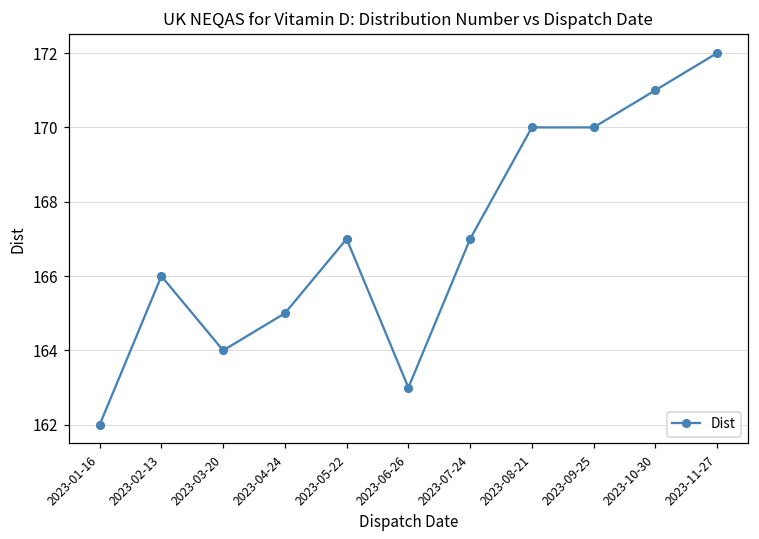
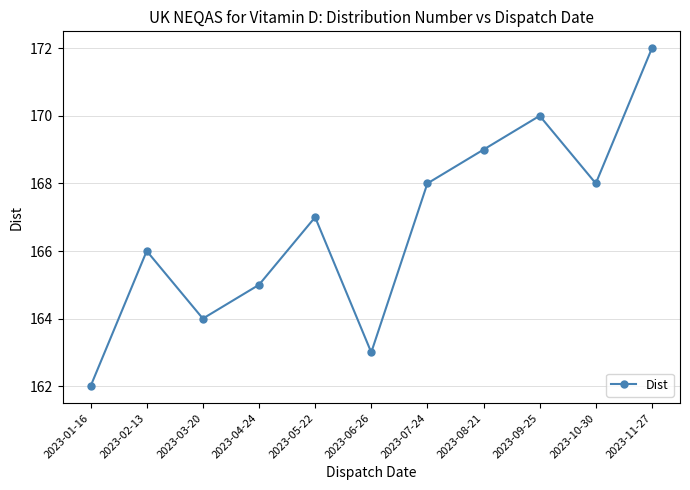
  {
    "2023-01-16": 162,
    "2023-02-13": 166,
    "2023-03-20": 164,
    "2023-04-24": 165,
    "2023-05-22": 167,
    "2023-06-26": 163,
-   "2023-07-24": 167,
-   "2023-08-21": 170,
+   "2023-07-24": 168,
+   "2023-08-21": 169,
    "2023-09-25": 170,
-   "2023-10-30": 171,
+   "2023-10-30": 168,
    "2023-11-27": 172
  }
